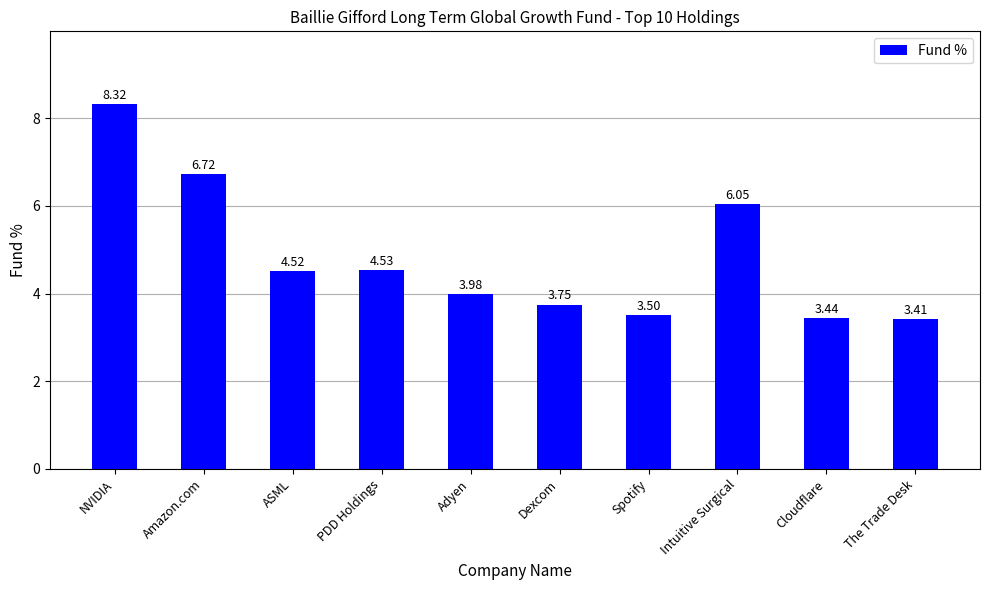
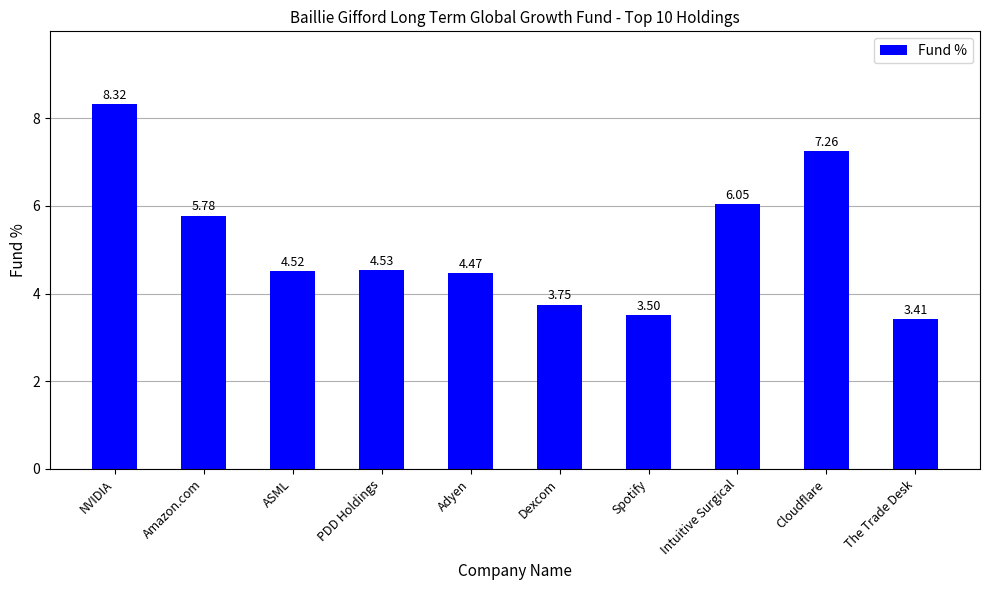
  {
    "NVIDIA": 8.32,
-   "Amazon.com": 6.72,
+   "Amazon.com": 5.78,
    "ASML": 4.52,
    "PDD Holdings": 4.53,
-   "Adyen": 3.98,
+   "Adyen": 4.47,
    "Dexcom": 3.75,
    "Spotify": 3.50,
    "Intuitive Surgical": 6.05,
-   "Cloudflare": 3.44,
+   "Cloudflare": 7.26,
    "The Trade Desk": 3.41
  }
